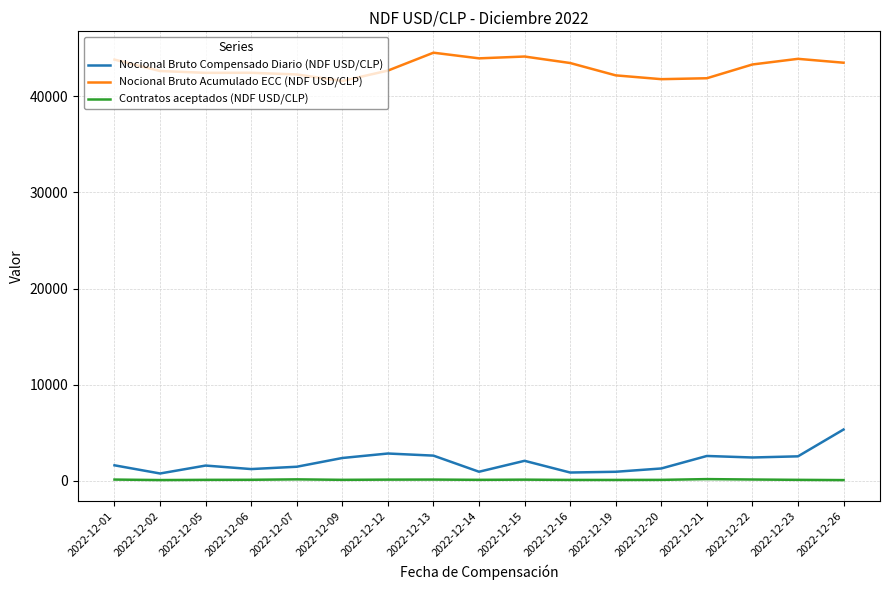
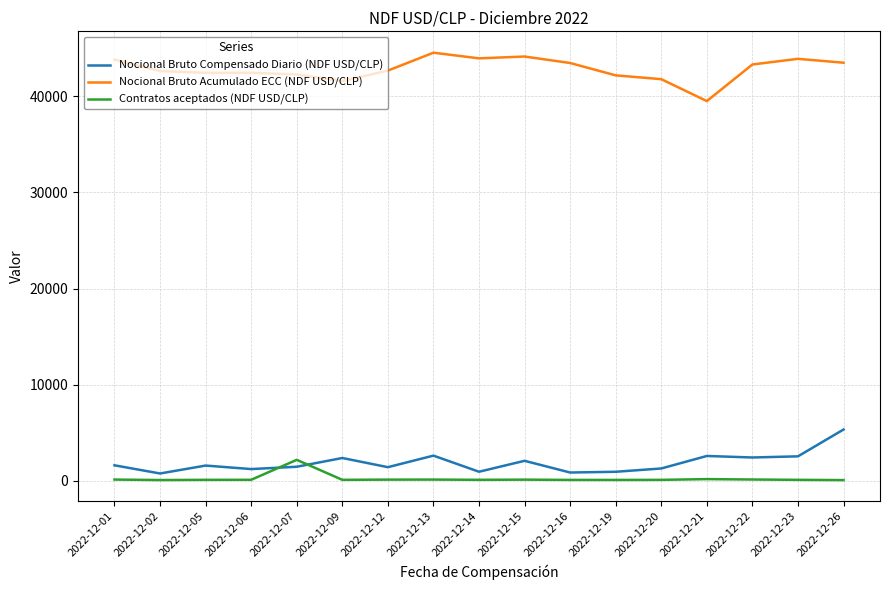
  {
    "Nocional Bruto Compensado Diario (NDF USD/CLP)": {
      "2022-12-01": 2000,
      "2022-12-02": 1000,
      "2022-12-05": 2000,
      "2022-12-06": 1000,
      "2022-12-07": 1000,
      "2022-12-09": 2000,
-     "2022-12-12": 3000,
+     "2022-12-12": 1000,
      "2022-12-13": 3000,
      "2022-12-14": 1000,
      "2022-12-15": 2000,
      "2022-12-16": 1000,
      "2022-12-19": 1000,
      "2022-12-20": 1000,
      "2022-12-21": 3000,
      "2022-12-22": 2000,
      "2022-12-23": 3000,
      "2022-12-26": 5000
    },
    "Nocional Bruto Acumulado ECC (NDF USD/CLP)": {
      "2022-12-12": 43000,
      "2022-12-13": 45000,
      "2022-12-14": 44000,
      "2022-12-15": 44000,
      "2022-12-16": 43000,
      "2022-12-19": 42000,
      "2022-12-20": 42000,
-     "2022-12-21": 42000,
+     "2022-12-21": 40000,
      "2022-12-22": 43000,
      "2022-12-23": 44000,
      "2022-12-26": 44000
    },
    "Contratos aceptados (NDF USD/CLP)": {
      "2022-12-01": 0,
      "2022-12-02": 0,
      "2022-12-05": 0,
      "2022-12-06": 0,
-     "2022-12-07": 0,
+     "2022-12-07": 2000,
      "2022-12-09": 0,
      "2022-12-12": 0,
      "2022-12-13": 0,
      "2022-12-14": 0,
      "2022-12-15": 0,
      "2022-12-16": 0,
      "2022-12-19": 0,
      "2022-12-20": 0,
      "2022-12-21": 0,
      "2022-12-22": 0,
      "2022-12-23": 0,
      "2022-12-26": 0
    }
  }
